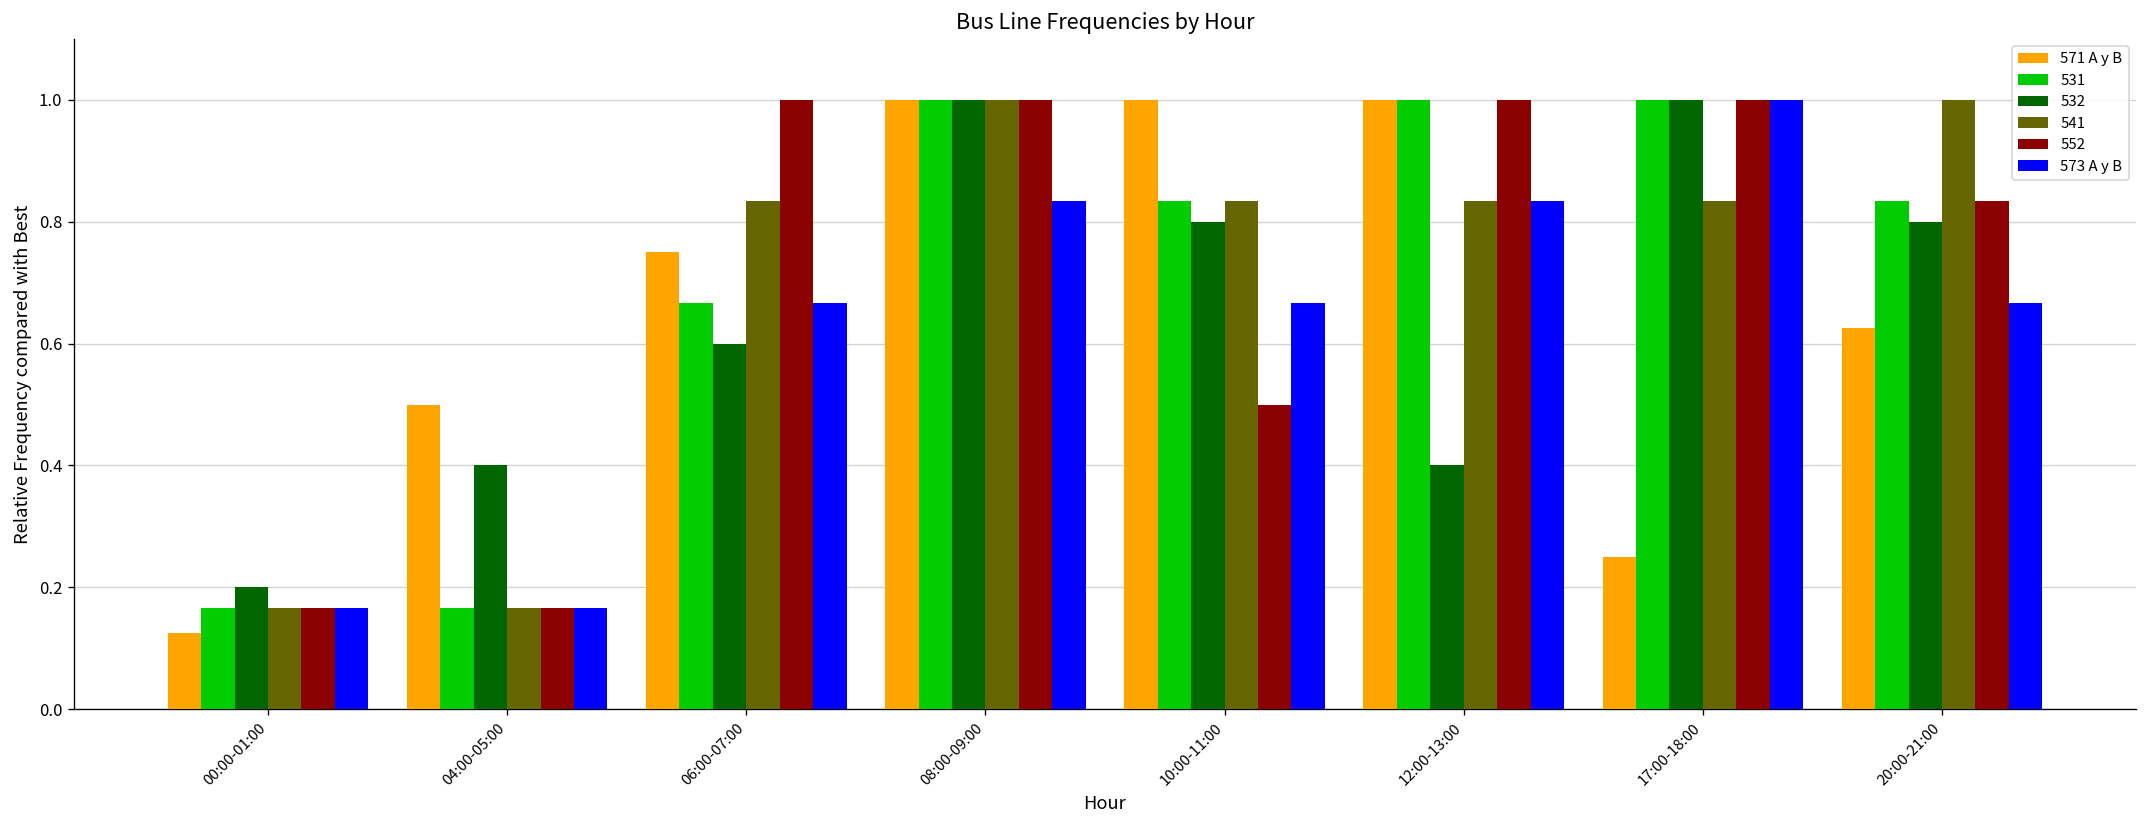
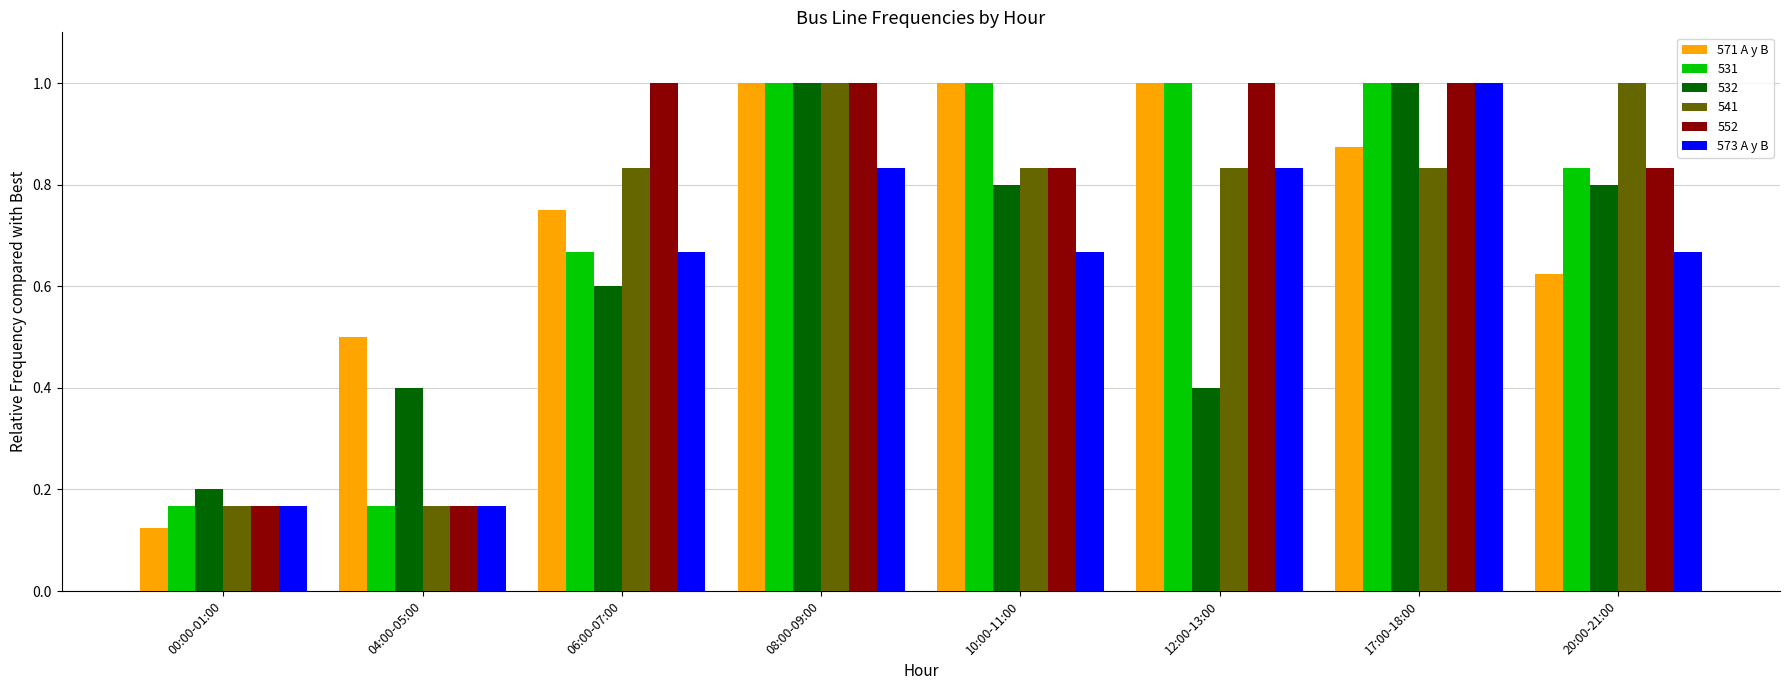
  {
    "571 A y B": {
      "00:00-01:00": 0.13,
      "04:00-05:00": 0.50,
      "06:00-07:00": 0.75,
      "08:00-09:00": 1.00,
      "10:00-11:00": 1.00,
      "12:00-13:00": 1.00,
-     "17:00-18:00": 0.25,
+     "17:00-18:00": 0.88,
      "20:00-21:00": 0.63
    },
    "531": {
      "00:00-01:00": 0.17,
      "04:00-05:00": 0.17,
      "06:00-07:00": 0.67,
      "08:00-09:00": 1.00,
-     "10:00-11:00": 0.83,
+     "10:00-11:00": 1.00,
      "12:00-13:00": 1.00,
      "17:00-18:00": 1.00,
      "20:00-21:00": 0.83
    },
    "532": {
      "00:00-01:00": 0.20,
      "04:00-05:00": 0.40,
      "06:00-07:00": 0.60,
      "08:00-09:00": 1.00,
      "10:00-11:00": 0.80,
      "12:00-13:00": 0.40,
      "17:00-18:00": 1.00,
      "20:00-21:00": 0.80
    },
    "541": {
      "00:00-01:00": 0.17,
      "04:00-05:00": 0.17,
      "06:00-07:00": 0.83,
      "08:00-09:00": 1.00,
      "10:00-11:00": 0.83,
      "12:00-13:00": 0.83,
      "17:00-18:00": 0.83,
      "20:00-21:00": 1.00
    },
    "552": {
      "00:00-01:00": 0.17,
      "04:00-05:00": 0.17,
      "06:00-07:00": 1.00,
      "08:00-09:00": 1.00,
-     "10:00-11:00": 0.50,
+     "10:00-11:00": 0.83,
      "12:00-13:00": 1.00,
      "17:00-18:00": 1.00,
      "20:00-21:00": 0.83
    },
    "573 A y B": {
      "00:00-01:00": 0.17,
      "04:00-05:00": 0.17,
      "06:00-07:00": 0.67,
      "08:00-09:00": 0.83,
      "10:00-11:00": 0.67,
      "12:00-13:00": 0.83,
      "17:00-18:00": 1.00,
      "20:00-21:00": 0.67
    }
  }
